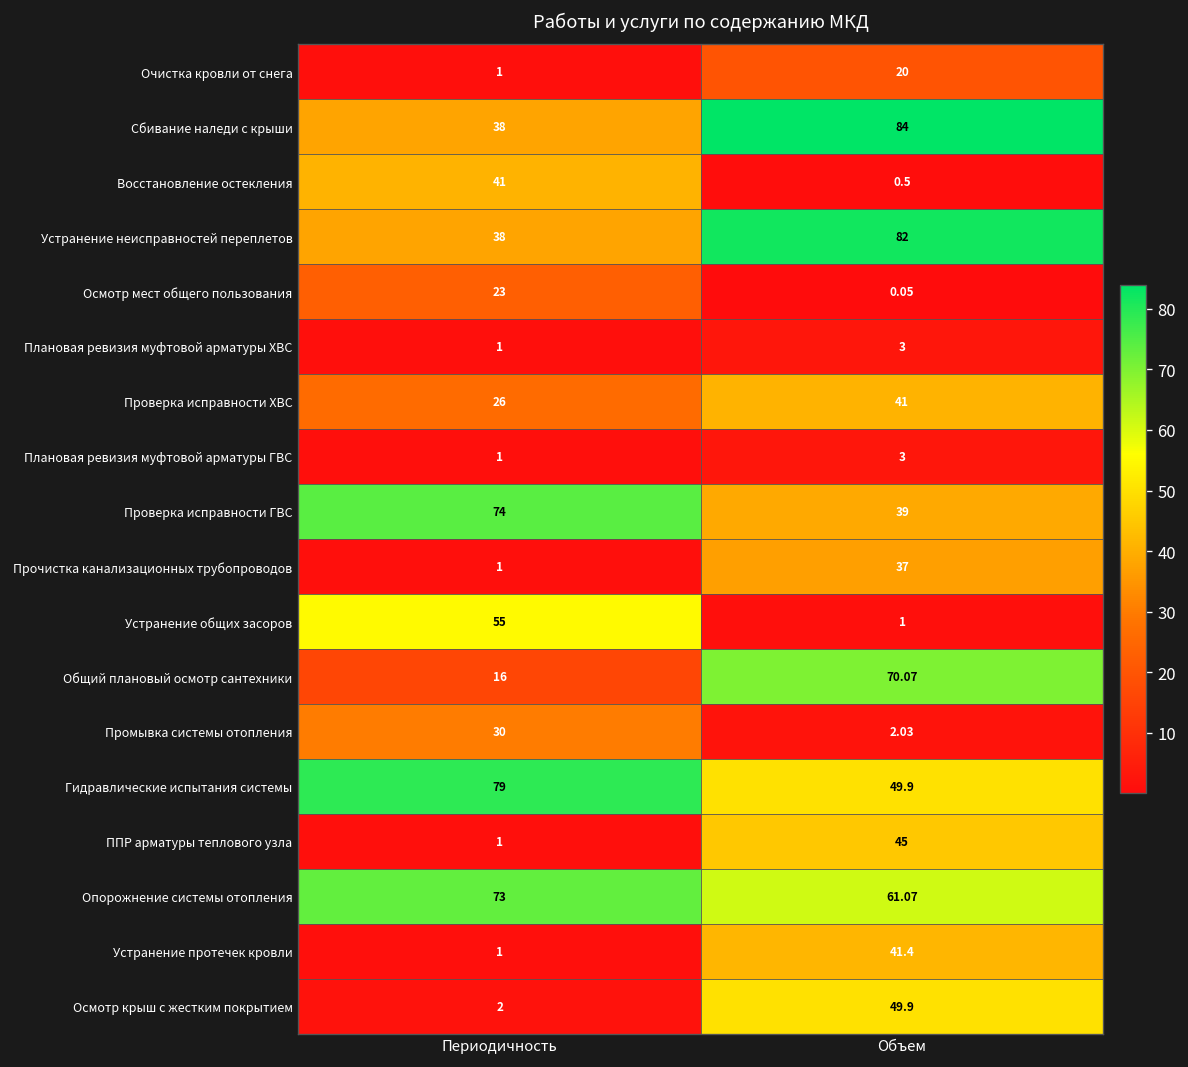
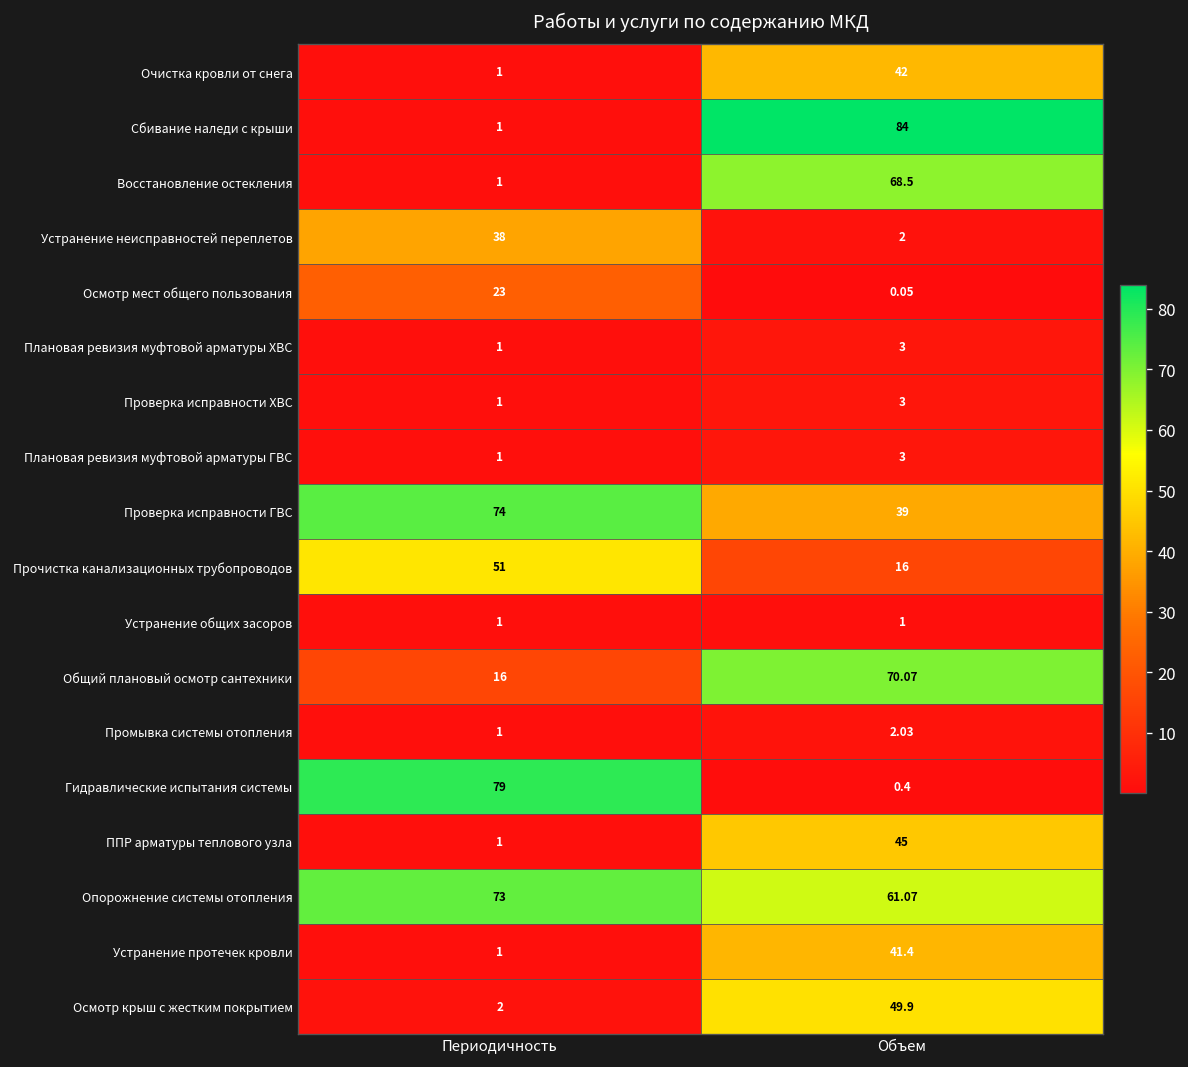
  {
    "Очистка кровли от снега": {
      "Периодичность": 1,
-     "Объем": 20
+     "Объем": 42
    },
    "Сбивание наледи с крыши": {
-     "Периодичность": 38,
+     "Периодичность": 1,
      "Объем": 84
    },
    "Восстановление остекления": {
-     "Периодичность": 41,
-     "Объем": 0.5
+     "Периодичность": 1,
+     "Объем": 68.5
    },
    "Устранение неисправностей переплетов": {
      "Периодичность": 38,
-     "Объем": 82
+     "Объем": 2
    },
    "Осмотр мест общего пользования": {
      "Периодичность": 23,
      "Объем": 0.05
    },
    "Плановая ревизия муфтовой арматуры ХВС": {
      "Периодичность": 1,
      "Объем": 3
    },
    "Проверка исправности ХВС": {
-     "Периодичность": 26,
-     "Объем": 41
+     "Периодичность": 1,
+     "Объем": 3
    },
    "Плановая ревизия муфтовой арматуры ГВС": {
      "Периодичность": 1,
      "Объем": 3
    },
    "Проверка исправности ГВС": {
      "Периодичность": 74,
      "Объем": 39
    },
    "Прочистка канализационных трубопроводов": {
-     "Периодичность": 1,
-     "Объем": 37
+     "Периодичность": 51,
+     "Объем": 16
    },
    "Устранение общих засоров": {
-     "Периодичность": 55,
+     "Периодичность": 1,
      "Объем": 1
    },
    "Общий плановый осмотр сантехники": {
      "Периодичность": 16,
      "Объем": 70.07
    },
    "Промывка системы отопления": {
-     "Периодичность": 30,
+     "Периодичность": 1,
      "Объем": 2.03
    },
    "Гидравлические испытания системы": {
      "Периодичность": 79,
-     "Объем": 49.9
+     "Объем": 0.4
    },
    "ППР арматуры теплового узла": {
      "Периодичность": 1,
      "Объем": 45
    },
    "Опорожнение системы отопления": {
      "Периодичность": 73,
      "Объем": 61.07
    },
    "Устранение протечек кровли": {
      "Периодичность": 1,
      "Объем": 41.4
    },
    "Осмотр крыш с жестким покрытием": {
      "Периодичность": 2,
      "Объем": 49.9
    }
  }
